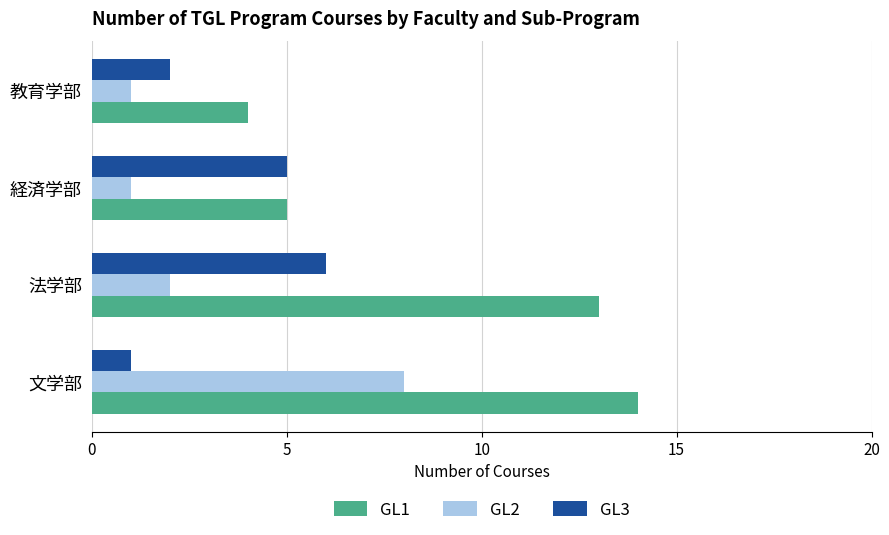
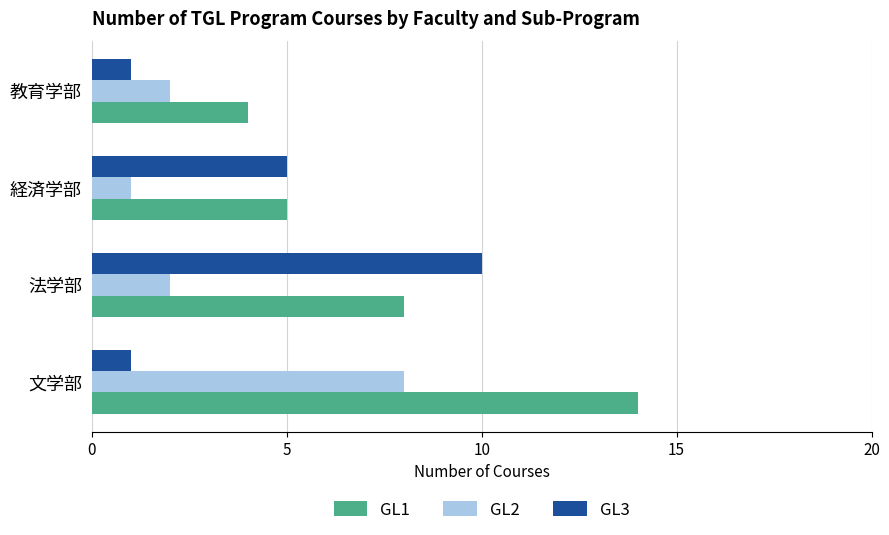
  {
    "GL1": {
      "教育学部": 4,
      "経済学部": 5,
-     "法学部": 13,
+     "法学部": 8,
      "文学部": 14
    },
    "GL2": {
-     "教育学部": 1,
+     "教育学部": 2,
      "経済学部": 1,
      "法学部": 2,
      "文学部": 8
    },
    "GL3": {
-     "教育学部": 2,
+     "教育学部": 1,
      "経済学部": 5,
-     "法学部": 6,
+     "法学部": 10,
      "文学部": 1
    }
  }
